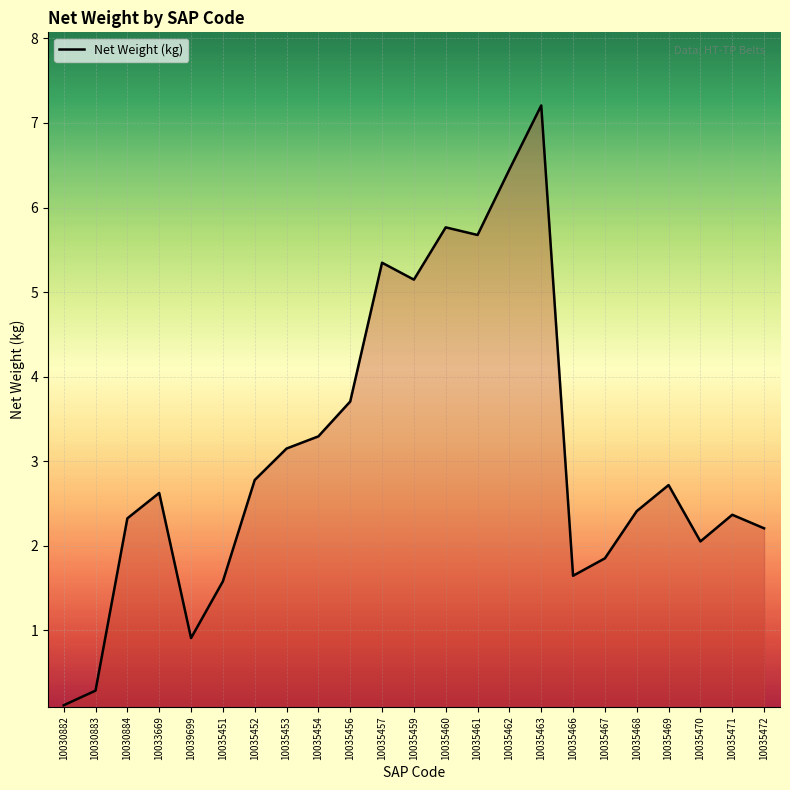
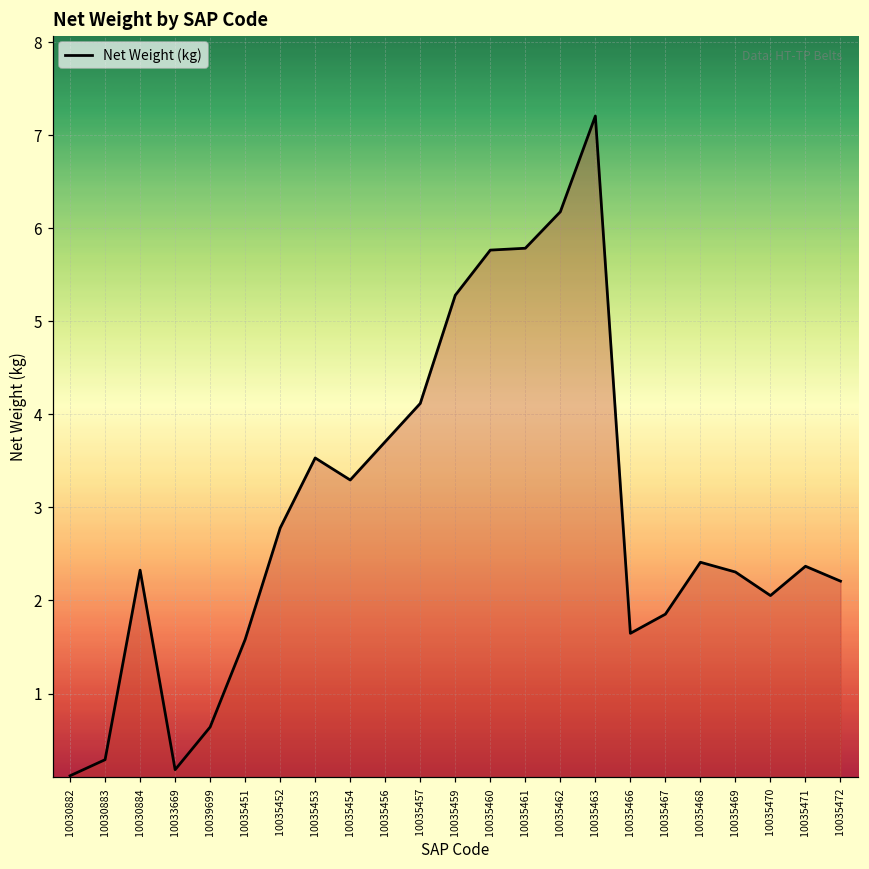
  {
    "10030882": 0.1,
    "10030883": 0.3,
    "10030884": 2.3,
-   "10033669": 2.6,
-   "10039699": 0.9,
+   "10033669": 0.2,
+   "10039699": 0.6,
    "10035451": 1.6,
    "10035452": 2.8,
-   "10035453": 3.2,
+   "10035453": 3.5,
    "10035454": 3.3,
    "10035456": 3.7,
-   "10035457": 5.3,
-   "10035459": 5.1,
+   "10035457": 4.1,
+   "10035459": 5.3,
    "10035460": 5.8,
-   "10035461": 5.7,
-   "10035462": 6.5,
+   "10035461": 5.8,
+   "10035462": 6.2,
    "10035463": 7.2,
    "10035466": 1.6,
    "10035467": 1.9,
    "10035468": 2.4,
-   "10035469": 2.7,
+   "10035469": 2.3,
    "10035470": 2.1,
    "10035471": 2.4,
    "10035472": 2.2
  }
